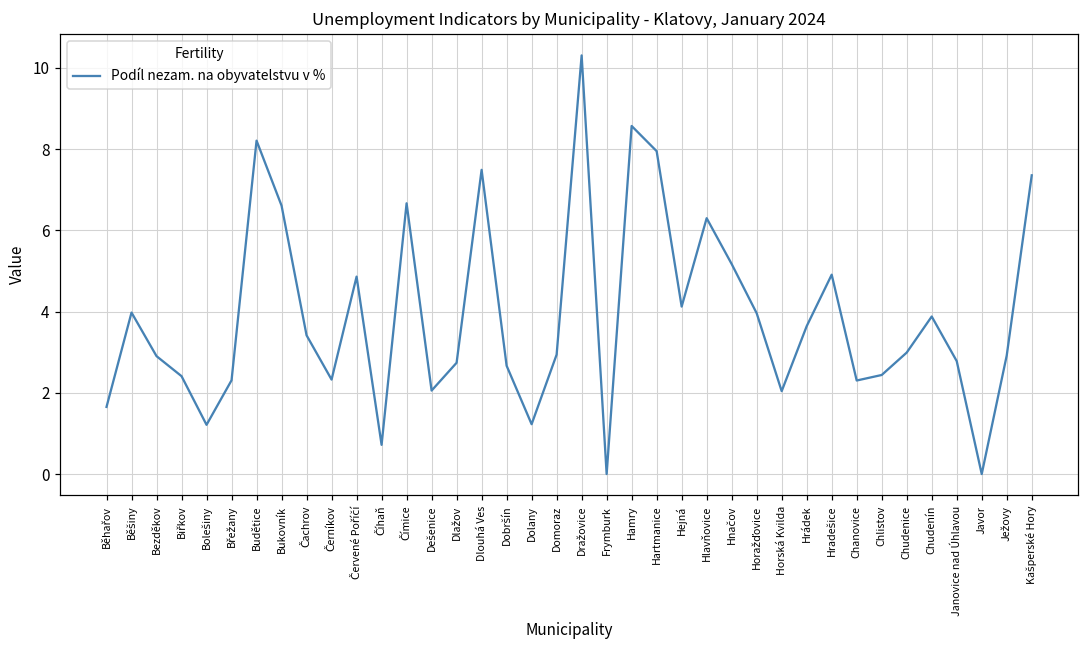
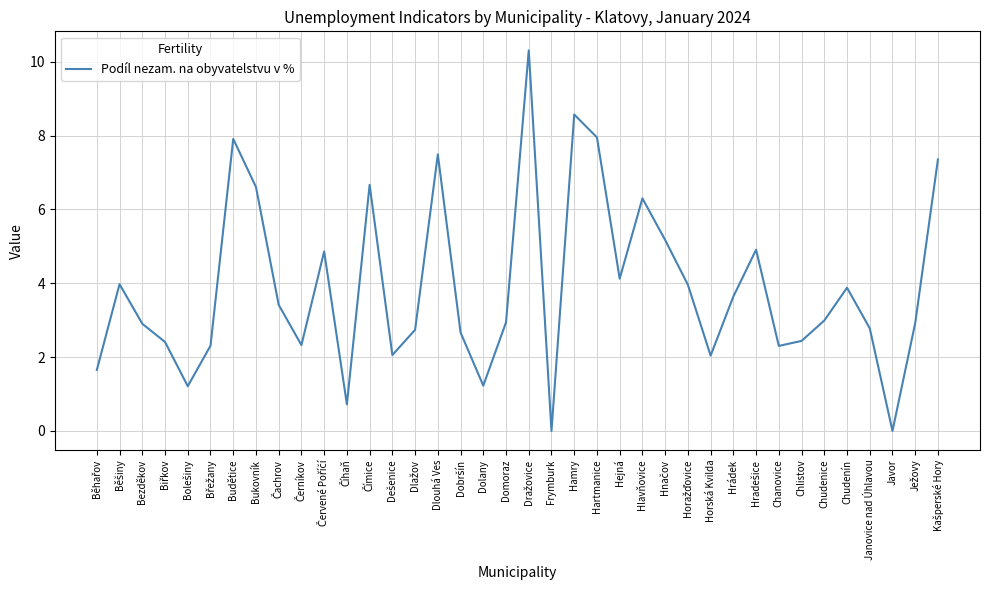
  {
    "Běhařov": 1.7,
    "Běšiny": 4.0,
    "Bezděkov": 2.9,
    "Biřkov": 2.4,
    "Bolešiny": 1.2,
    "Břežany": 2.3,
-   "Budětice": 8.2,
+   "Budětice": 7.9,
    "Bukovník": 6.6,
    "Čachrov": 3.4,
    "Černíkov": 2.3,
    "Červené Poříčí": 4.9,
    "Číhaň": 0.7,
    "Čímice": 6.7,
    "Dešenice": 2.1,
    "Dlažov": 2.7,
    "Dlouhá Ves": 7.5,
    "Dobršín": 2.7,
    "Dolany": 1.2,
    "Domoraz": 2.9,
    "Dražovice": 10.3,
    "Frymburk": 0.0,
    "Hamry": 8.6,
    "Hartmanice": 8.0,
    "Hejná": 4.1,
    "Hlavňovice": 6.3,
    "Hnačov": 5.2,
    "Horažďovice": 4.0,
    "Horská Kvilda": 2.0,
    "Hrádek": 3.6,
    "Hradešice": 4.9,
    "Chanovice": 2.3,
    "Chlistov": 2.4,
    "Chudenice": 3.0,
    "Chudenín": 3.9,
    "Janovice nad Úhlavou": 2.8,
    "Javor": 0.0,
    "Ježovy": 2.9,
    "Kašperské Hory": 7.4
  }
